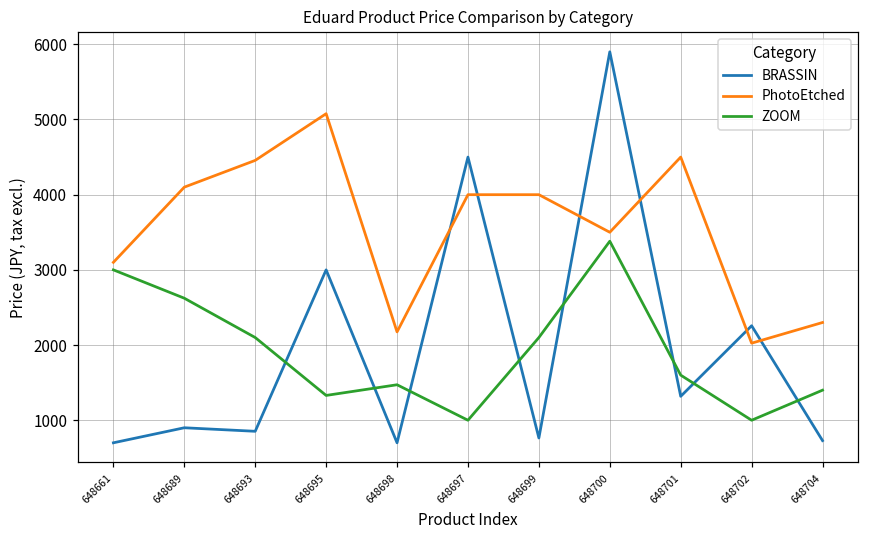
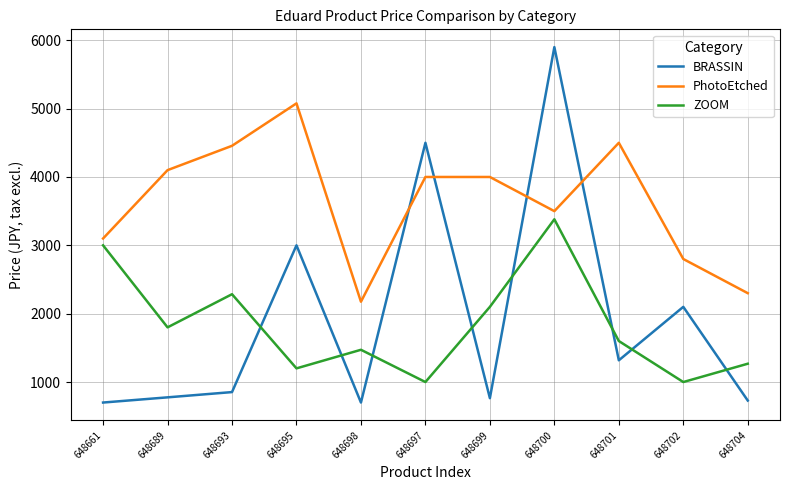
  {
    "BRASSIN": {
      "648661": 700,
-     "648689": 900,
+     "648689": 800,
      "648693": 900,
      "648695": 3000,
      "648698": 700,
      "648697": 4500,
      "648699": 800,
      "648700": 5900,
      "648701": 1300,
-     "648702": 2300,
+     "648702": 2100,
      "648704": 700
    },
    "PhotoEtched": {
      "648661": 3100,
      "648689": 4100,
      "648693": 4500,
      "648695": 5100,
      "648698": 2200,
      "648697": 4000,
      "648699": 4000,
      "648700": 3500,
      "648701": 4500,
-     "648702": 2000,
+     "648702": 2800,
      "648704": 2300
    },
    "ZOOM": {
      "648661": 3000,
-     "648689": 2600,
-     "648693": 2100,
-     "648695": 1300,
+     "648689": 1800,
+     "648693": 2300,
+     "648695": 1200,
      "648698": 1500,
      "648697": 1000,
      "648699": 2100,
      "648700": 3400,
      "648701": 1600,
      "648702": 1000,
-     "648704": 1400
+     "648704": 1300
    }
  }
